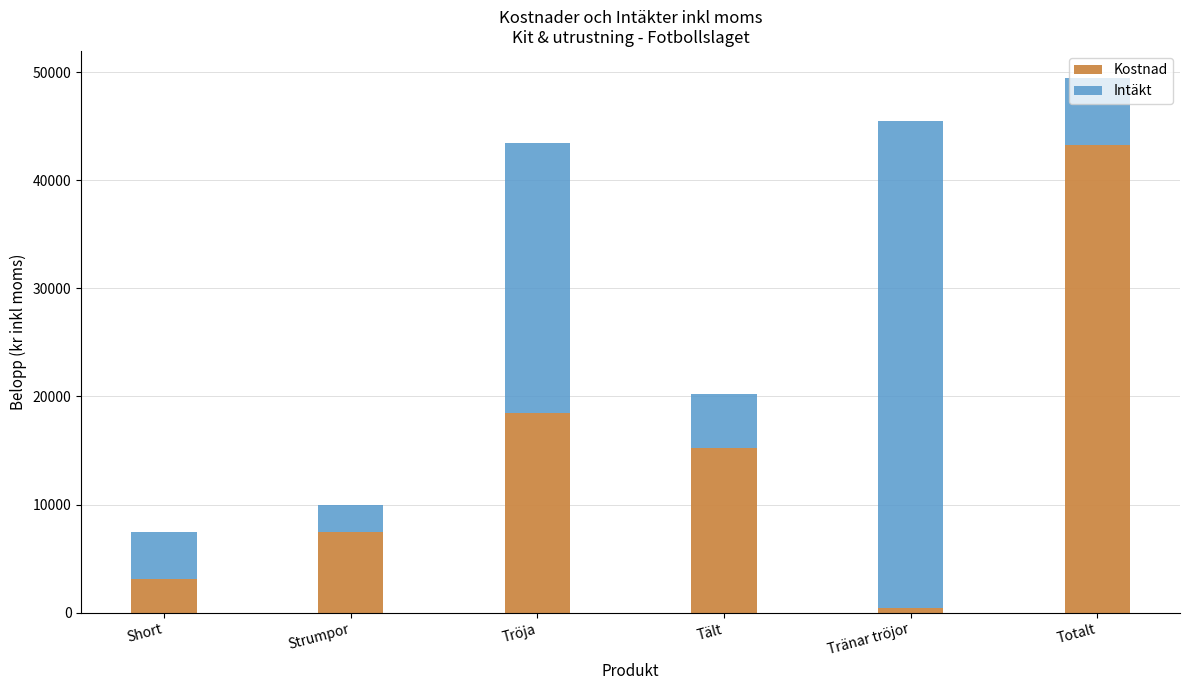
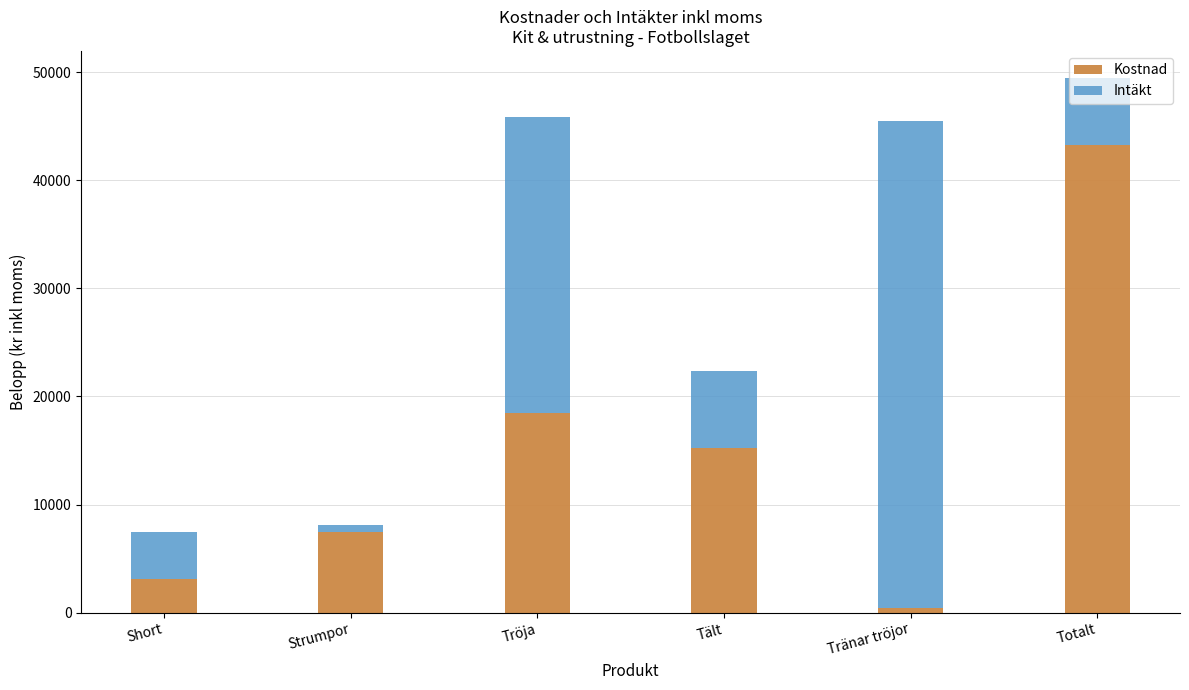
  {
    "Kostnad": {
      "Short": 3100,
      "Strumpor": 7500,
      "Tröja": 18500,
      "Tält": 15200,
      "Tränar tröjor": 400,
      "Totalt": 43200
    },
    "Intäkt": {
      "Short": 4300,
-     "Strumpor": 2500,
-     "Tröja": 25000,
-     "Tält": 5000,
+     "Strumpor": 600,
+     "Tröja": 27400,
+     "Tält": 7100,
      "Tränar tröjor": 45000
    }
  }
